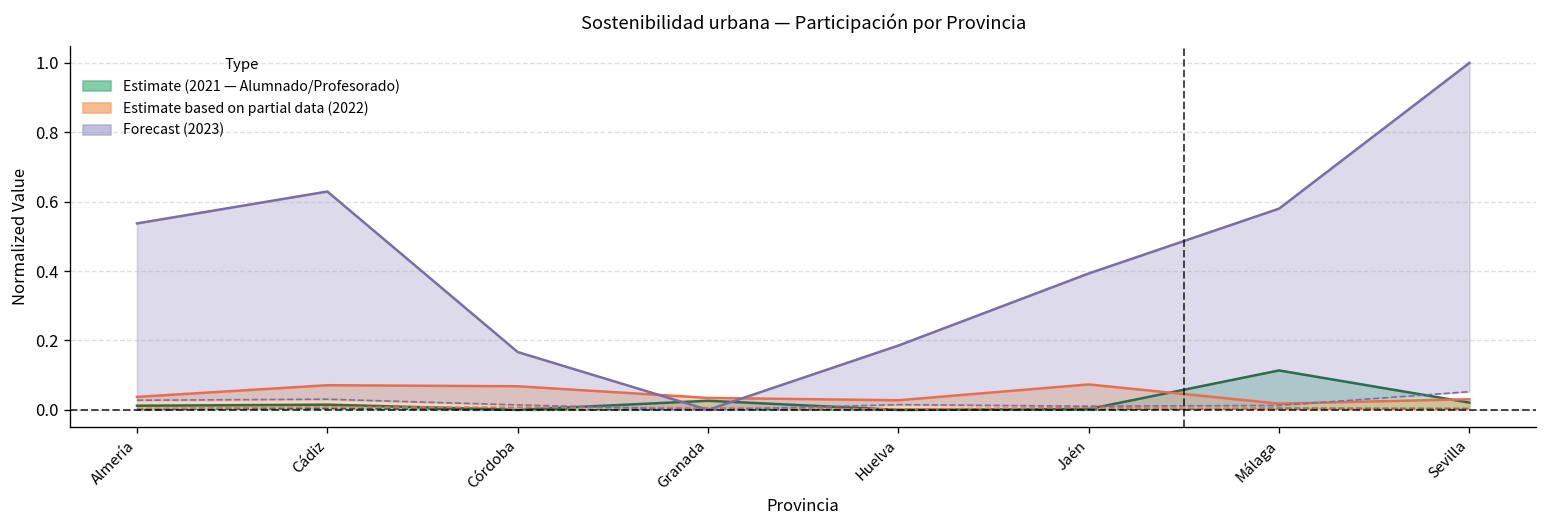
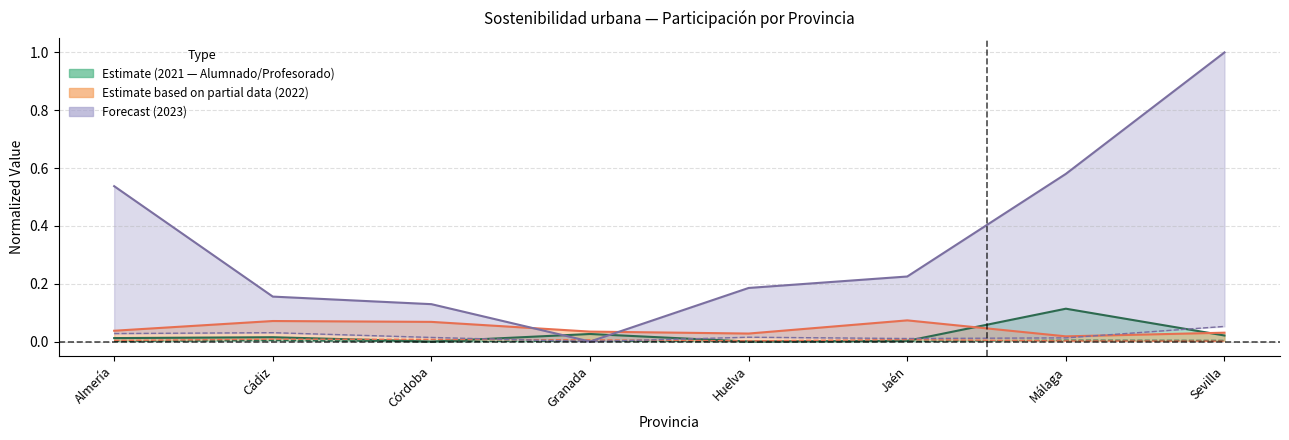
  {
    "Forecast (2023)": {
      "Almería": 0.54,
-     "Cádiz": 0.63,
-     "Córdoba": 0.17,
+     "Cádiz": 0.16,
+     "Córdoba": 0.13,
      "Huelva": 0.19,
-     "Jaén": 0.39,
+     "Jaén": 0.22,
      "Málaga": 0.58,
      "Sevilla": 1.00
    }
  }
